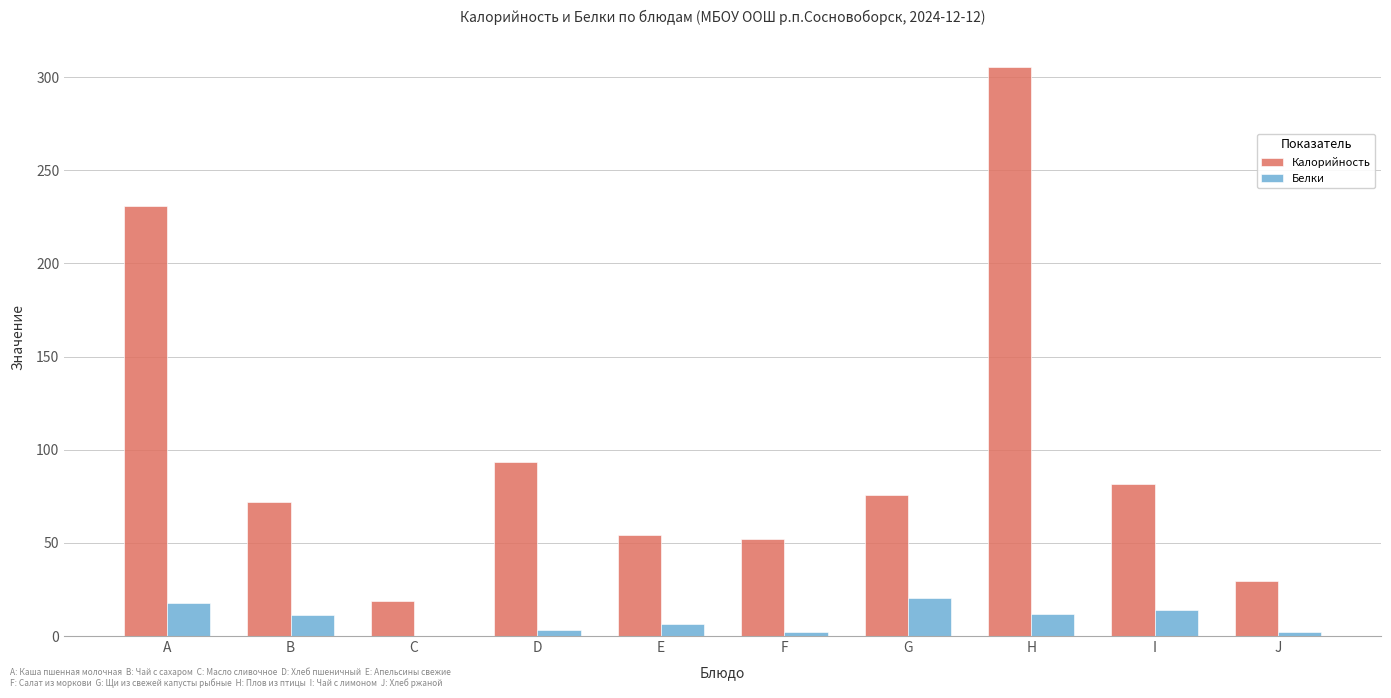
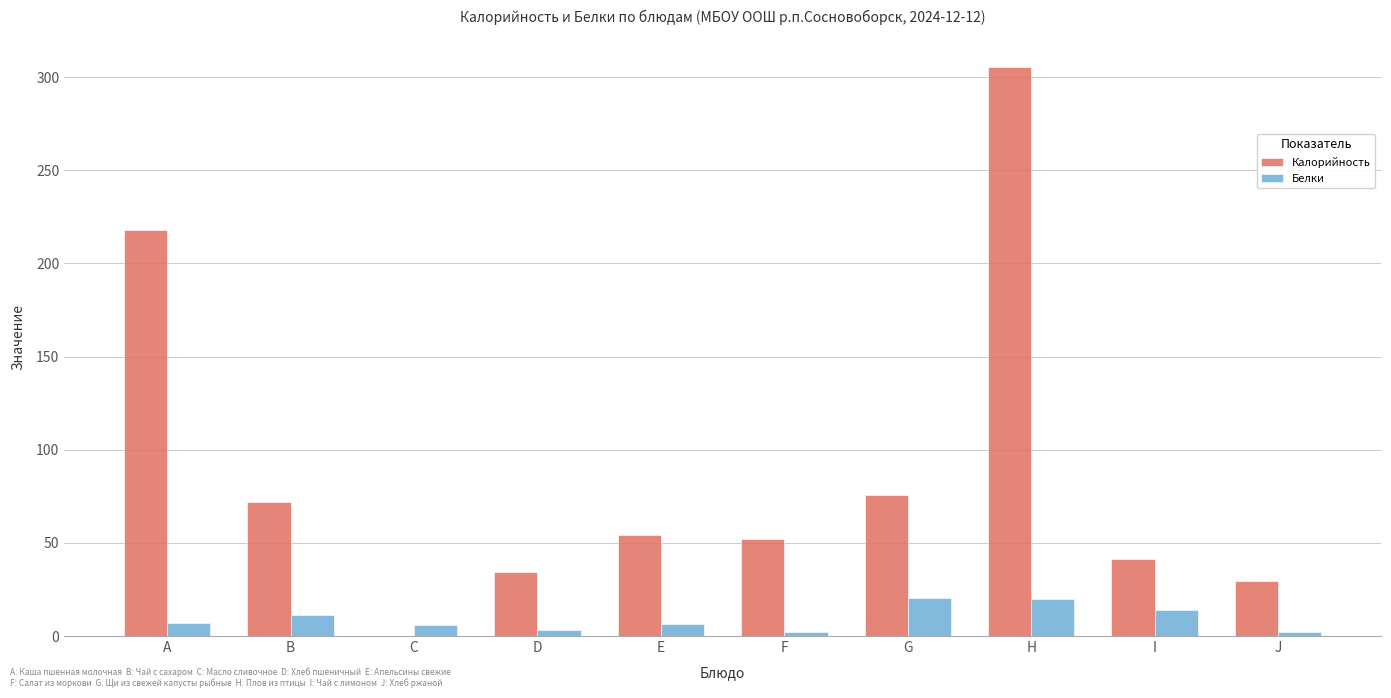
  {
    "Калорийность": {
-     "A": 231,
+     "A": 218,
      "B": 72,
-     "C": 19,
-     "D": 94,
+     "C": 0,
+     "D": 34,
      "E": 54,
      "F": 52,
      "G": 76,
      "H": 305,
-     "I": 81,
+     "I": 42,
      "J": 30
    },
    "Белки": {
-     "A": 18,
+     "A": 7,
      "B": 11,
-     "C": 0,
+     "C": 6,
      "D": 3,
      "E": 7,
      "F": 2,
      "G": 20,
-     "H": 12,
+     "H": 20,
      "I": 14,
      "J": 2
    }
  }
